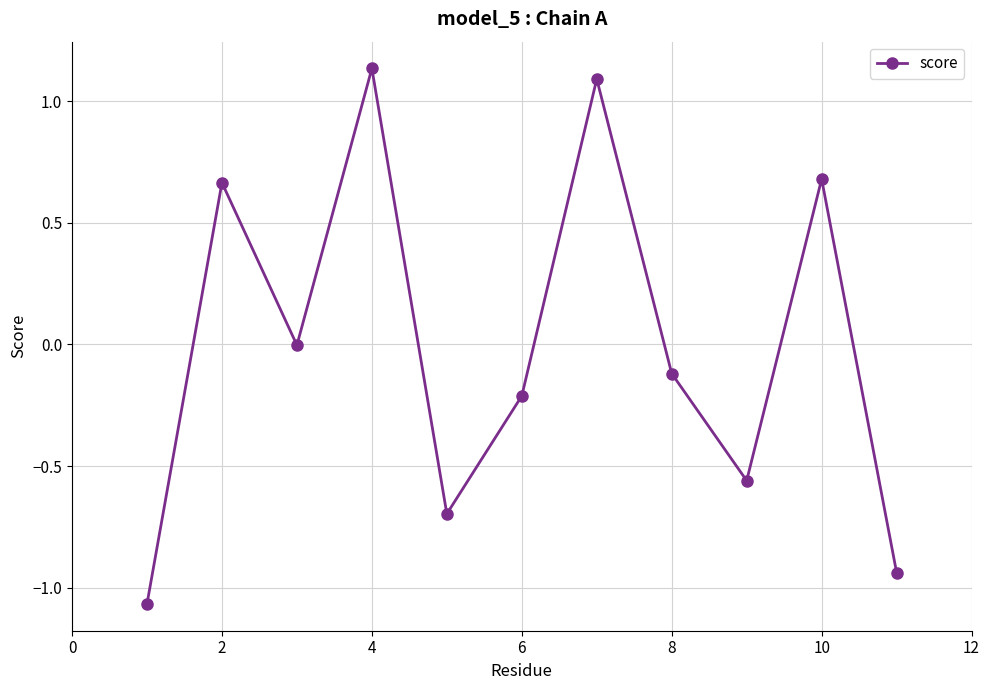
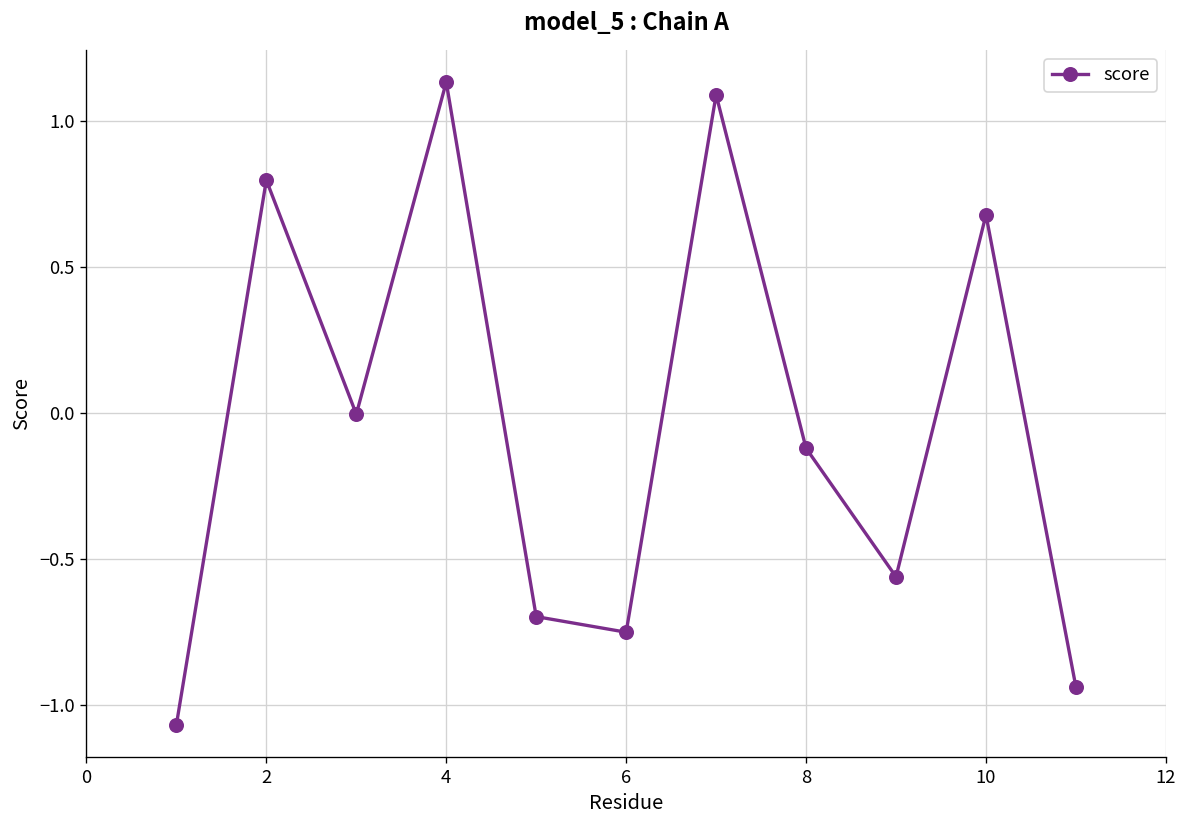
  {
-   "2": 0.66,
+   "2": 0.80,
    "4": 1.13,
-   "6": -0.21,
+   "6": -0.75,
    "8": -0.12,
    "10": 0.68
  }
